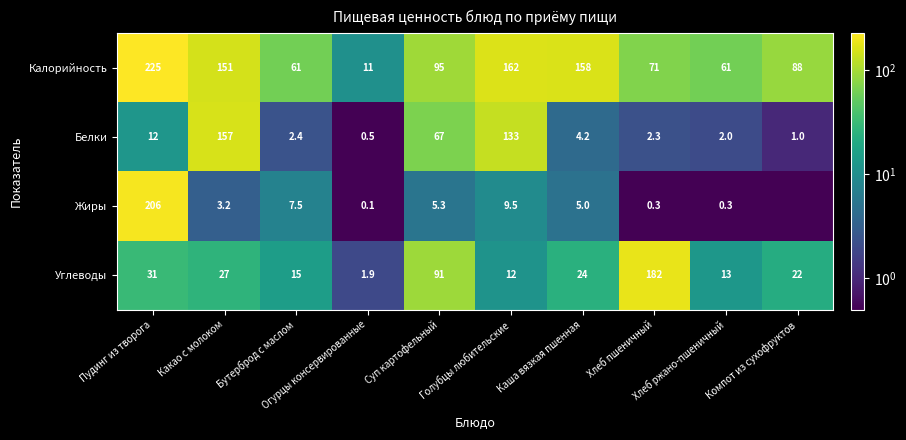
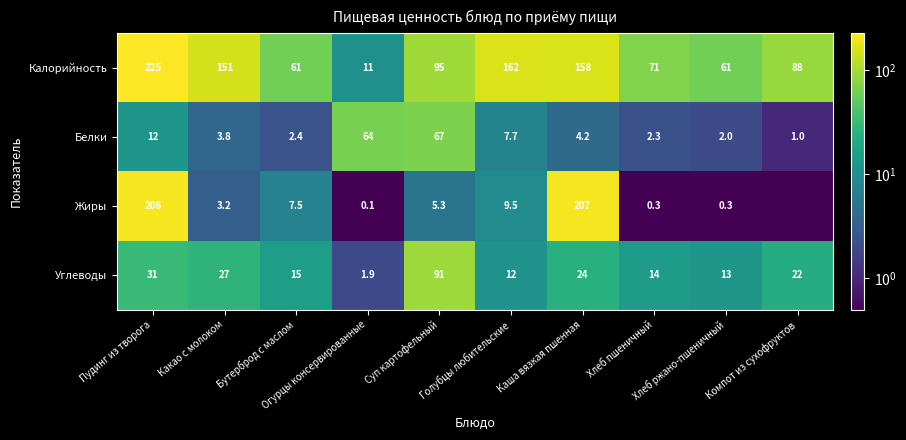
  {
    "Калорийность": {
      "Пудинг из творога": 225,
      "Какао с молоком": 151,
      "Бутерброд с маслом": 61,
      "Огурцы консервированные": 11,
      "Суп картофельный": 95,
      "Голубцы любительские": 162,
      "Каша вязкая пшенная": 158,
      "Хлеб пшеничный": 71,
      "Хлеб ржано-пшеничный": 61,
      "Компот из сухофруктов": 88
    },
    "Белки": {
      "Пудинг из творога": 12,
-     "Какао с молоком": 157,
+     "Какао с молоком": 3.8,
      "Бутерброд с маслом": 2.4,
-     "Огурцы консервированные": 0.5,
+     "Огурцы консервированные": 64,
      "Суп картофельный": 67,
-     "Голубцы любительские": 133,
+     "Голубцы любительские": 7.7,
      "Каша вязкая пшенная": 4.2,
      "Хлеб пшеничный": 2.3,
      "Хлеб ржано-пшеничный": 2.0,
      "Компот из сухофруктов": 1.0
    },
    "Жиры": {
      "Пудинг из творога": 206,
      "Какао с молоком": 3.2,
      "Бутерброд с маслом": 7.5,
      "Огурцы консервированные": 0.1,
      "Суп картофельный": 5.3,
      "Голубцы любительские": 9.5,
-     "Каша вязкая пшенная": 5.0,
+     "Каша вязкая пшенная": 207,
      "Хлеб пшеничный": 0.3,
      "Хлеб ржано-пшеничный": 0.3
    },
    "Углеводы": {
      "Пудинг из творога": 31,
      "Какао с молоком": 27,
      "Бутерброд с маслом": 15,
      "Огурцы консервированные": 1.9,
      "Суп картофельный": 91,
      "Голубцы любительские": 12,
      "Каша вязкая пшенная": 24,
-     "Хлеб пшеничный": 182,
+     "Хлеб пшеничный": 14,
      "Хлеб ржано-пшеничный": 13,
      "Компот из сухофруктов": 22
    }
  }
